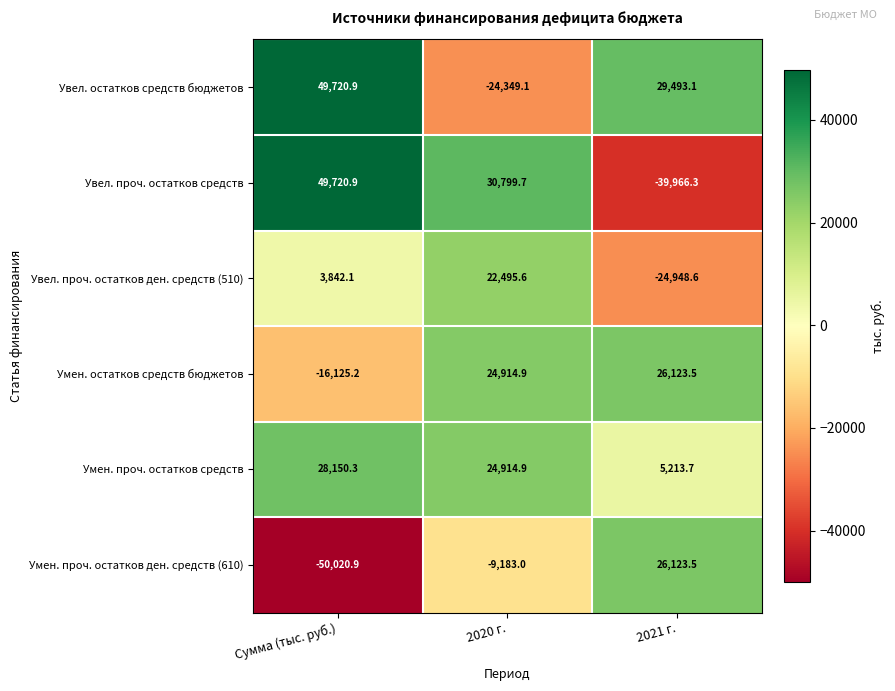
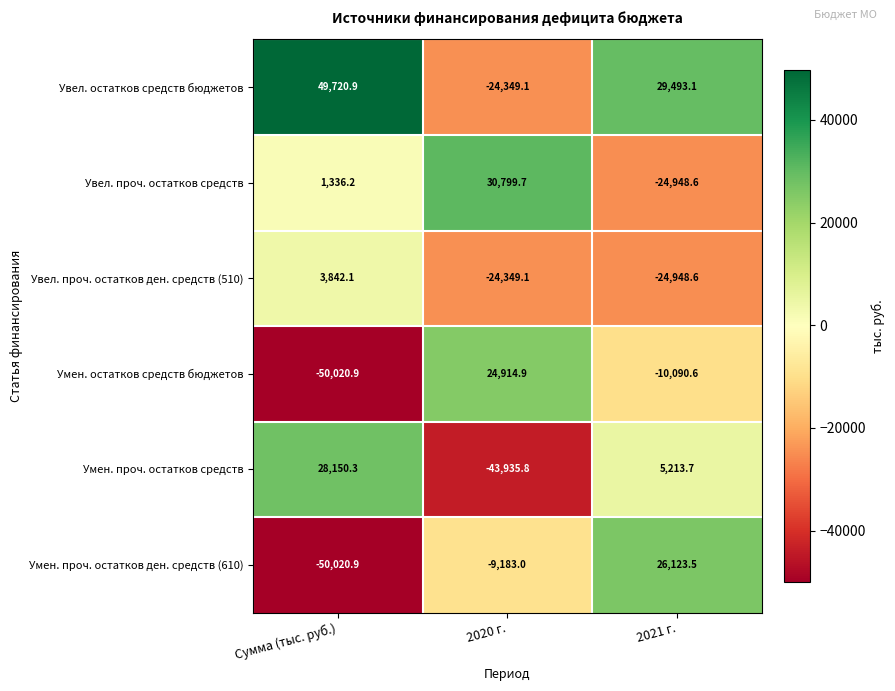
  {
    "Увел. остатков средств бюджетов": {
      "Сумма (тыс. руб.)": "49,720.9",
      "2020 г.": "-24,349.1",
      "2021 г.": "29,493.1"
    },
    "Увел. проч. остатков средств": {
-     "Сумма (тыс. руб.)": "49,720.9",
+     "Сумма (тыс. руб.)": "1,336.2",
      "2020 г.": "30,799.7",
-     "2021 г.": "-39,966.3"
+     "2021 г.": "-24,948.6"
    },
    "Увел. проч. остатков ден. средств (510)": {
      "Сумма (тыс. руб.)": "3,842.1",
-     "2020 г.": "22,495.6",
+     "2020 г.": "-24,349.1",
      "2021 г.": "-24,948.6"
    },
    "Умен. остатков средств бюджетов": {
-     "Сумма (тыс. руб.)": "-16,125.2",
+     "Сумма (тыс. руб.)": "-50,020.9",
      "2020 г.": "24,914.9",
-     "2021 г.": "26,123.5"
+     "2021 г.": "-10,090.6"
    },
    "Умен. проч. остатков средств": {
      "Сумма (тыс. руб.)": "28,150.3",
-     "2020 г.": "24,914.9",
+     "2020 г.": "-43,935.8",
      "2021 г.": "5,213.7"
    },
    "Умен. проч. остатков ден. средств (610)": {
      "Сумма (тыс. руб.)": "-50,020.9",
      "2020 г.": "-9,183.0",
      "2021 г.": "26,123.5"
    }
  }
